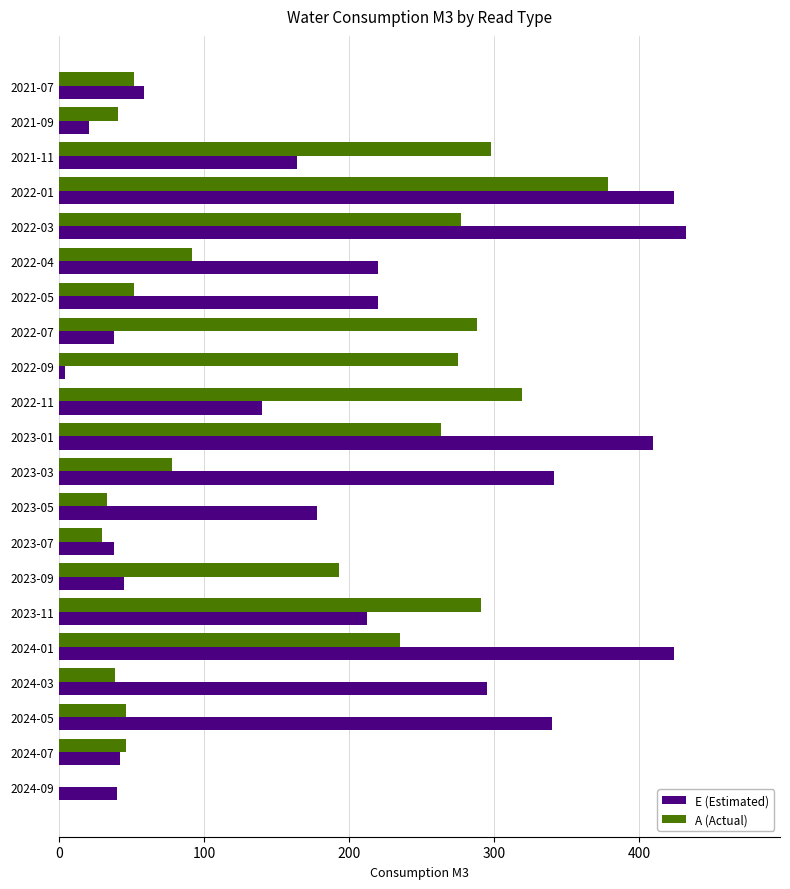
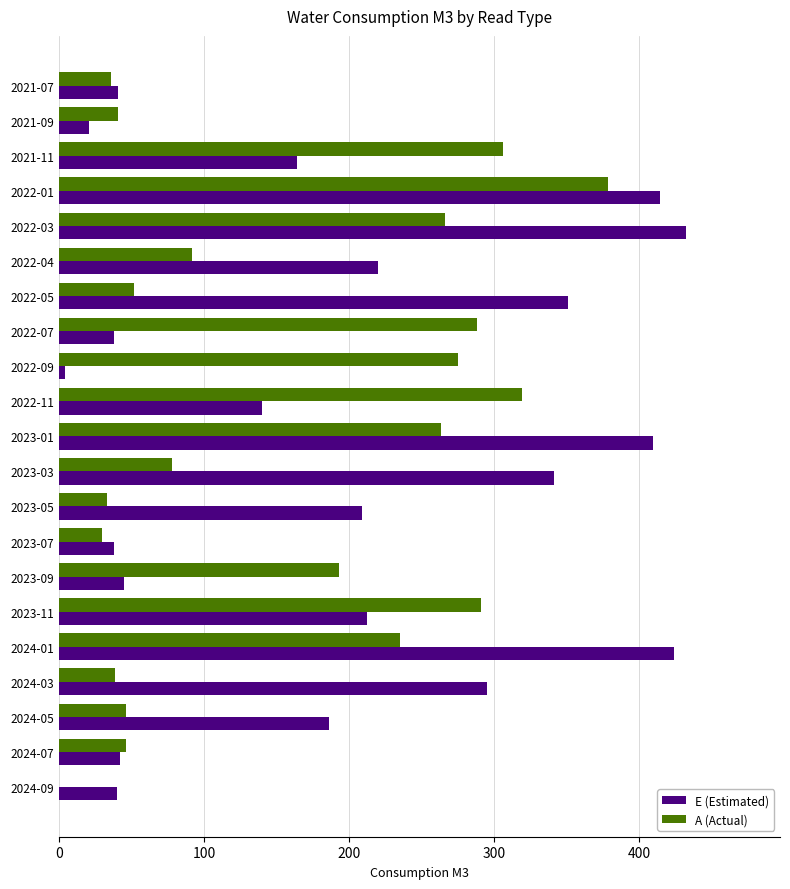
  {
    "E (Estimated)": {
-     "2021-07": 59,
+     "2021-07": 41,
      "2021-09": 21,
      "2021-11": 164,
-     "2022-01": 424,
+     "2022-01": 414,
      "2022-03": 432,
      "2022-04": 220,
-     "2022-05": 220,
+     "2022-05": 351,
      "2022-07": 38,
      "2022-09": 4,
      "2022-11": 140,
      "2023-01": 409,
      "2023-03": 341,
-     "2023-05": 178,
+     "2023-05": 209,
      "2023-07": 38,
      "2023-09": 45,
      "2023-11": 212,
      "2024-01": 424,
      "2024-03": 295,
-     "2024-05": 340,
+     "2024-05": 186,
      "2024-07": 42,
      "2024-09": 40
    },
    "A (Actual)": {
-     "2021-07": 52,
+     "2021-07": 36,
      "2021-09": 41,
-     "2021-11": 298,
+     "2021-11": 306,
      "2022-01": 378,
-     "2022-03": 277,
+     "2022-03": 266,
      "2022-04": 92,
      "2022-05": 52,
      "2022-07": 288,
      "2022-09": 275,
      "2022-11": 319,
      "2023-01": 263,
      "2023-03": 78,
      "2023-05": 33,
      "2023-07": 30,
      "2023-09": 193,
      "2023-11": 291,
      "2024-01": 235,
      "2024-03": 39,
      "2024-05": 46,
      "2024-07": 46,
      "2024-09": 0
    }
  }
